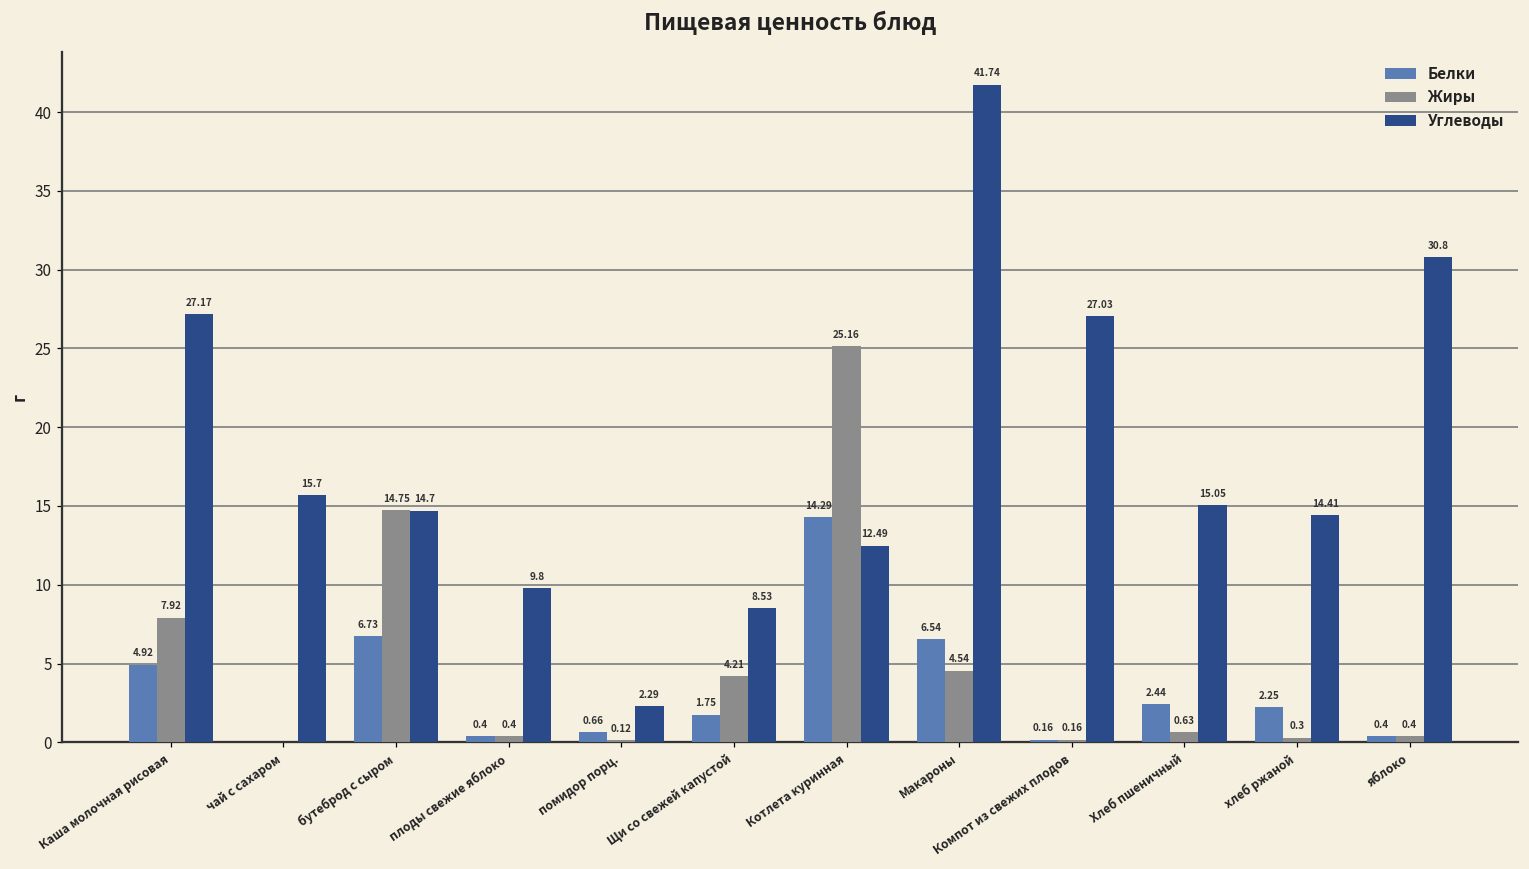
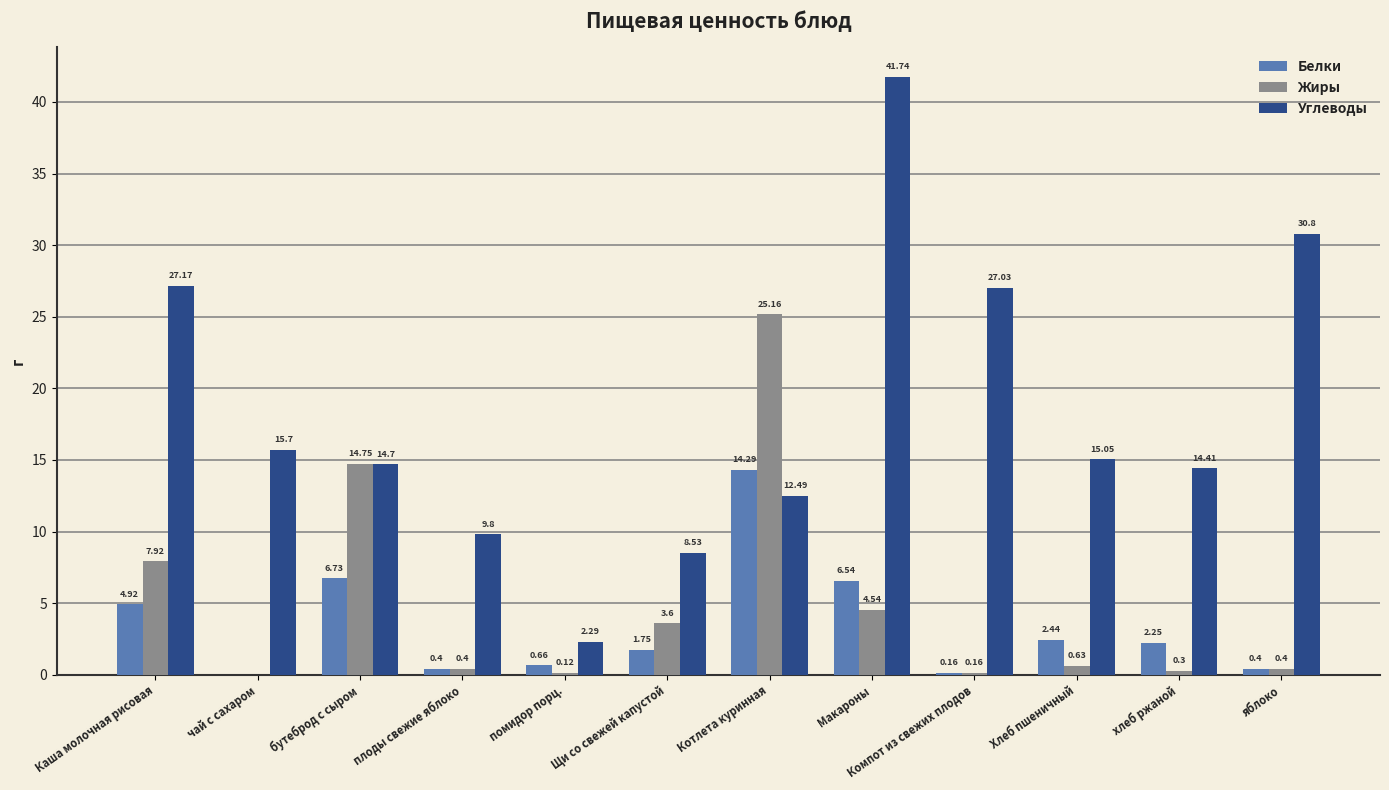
  {
    "Белки": {
      "Каша молочная рисовая": 4.92,
      "бутеброд с сыром": 6.73,
      "плоды свежие яблоко": 0.4,
      "помидор порц.": 0.66,
      "Щи со свежей капустой": 1.75,
      "Котлета куринная": 14.29,
      "Макароны": 6.54,
      "Компот из свежих плодов": 0.16,
      "Хлеб пшеничный": 2.44,
      "хлеб ржаной": 2.25,
      "яблоко": 0.4
    },
    "Жиры": {
      "Каша молочная рисовая": 7.92,
      "бутеброд с сыром": 14.75,
      "плоды свежие яблоко": 0.4,
      "помидор порц.": 0.12,
-     "Щи со свежей капустой": 4.21,
+     "Щи со свежей капустой": 3.6,
      "Котлета куринная": 25.16,
      "Макароны": 4.54,
      "Компот из свежих плодов": 0.16,
      "Хлеб пшеничный": 0.63,
      "хлеб ржаной": 0.3,
      "яблоко": 0.4
    },
    "Углеводы": {
      "Каша молочная рисовая": 27.17,
      "чай с сахаром": 15.7,
      "бутеброд с сыром": 14.7,
      "плоды свежие яблоко": 9.8,
      "помидор порц.": 2.29,
      "Щи со свежей капустой": 8.53,
      "Котлета куринная": 12.49,
      "Макароны": 41.74,
      "Компот из свежих плодов": 27.03,
      "Хлеб пшеничный": 15.05,
      "хлеб ржаной": 14.41,
      "яблоко": 30.8
    }
  }
